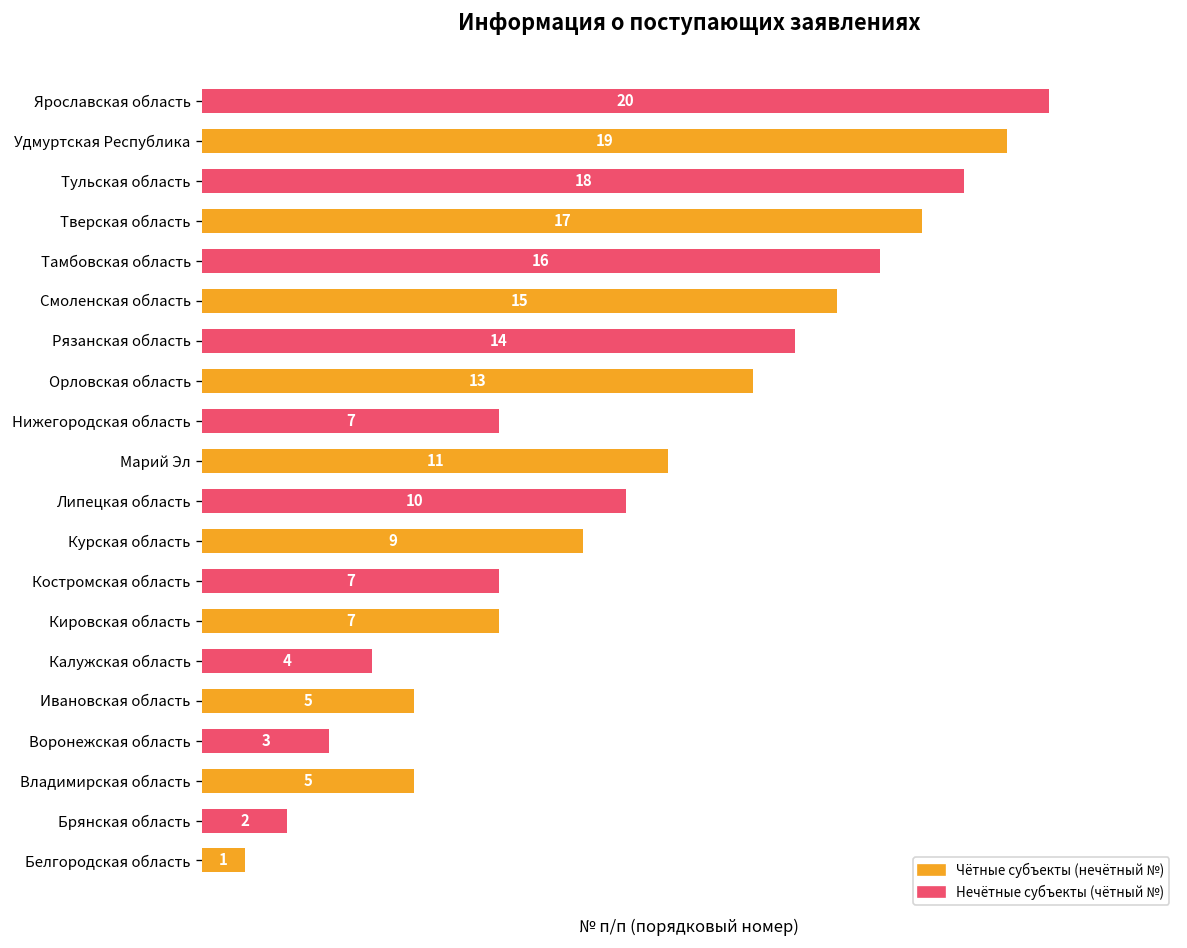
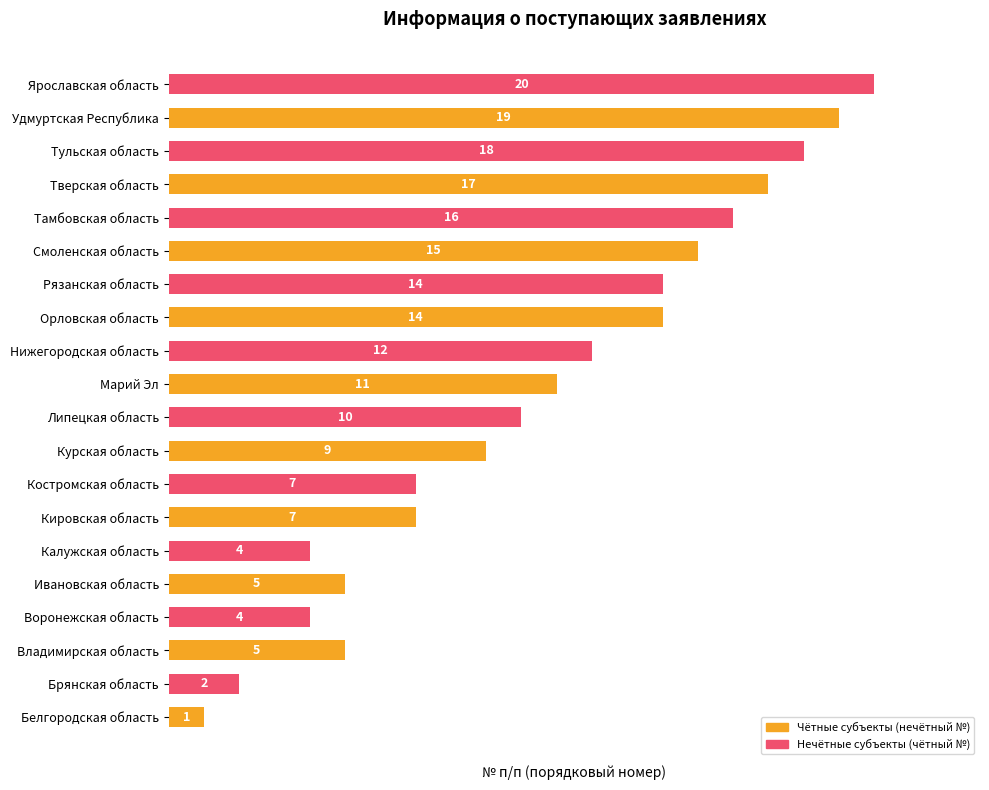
  {
-   "Орловская область": 13,
-   "Нижегородская область": 7,
-   "Воронежская область": 3
+   "Орловская область": 14,
+   "Нижегородская область": 12,
+   "Воронежская область": 4
  }
